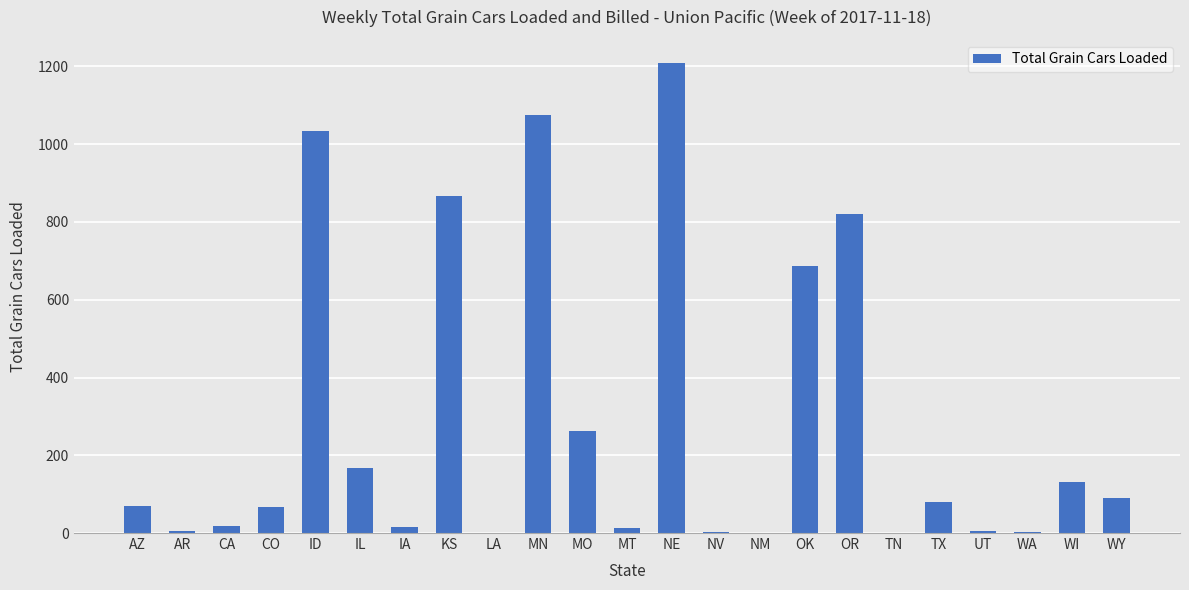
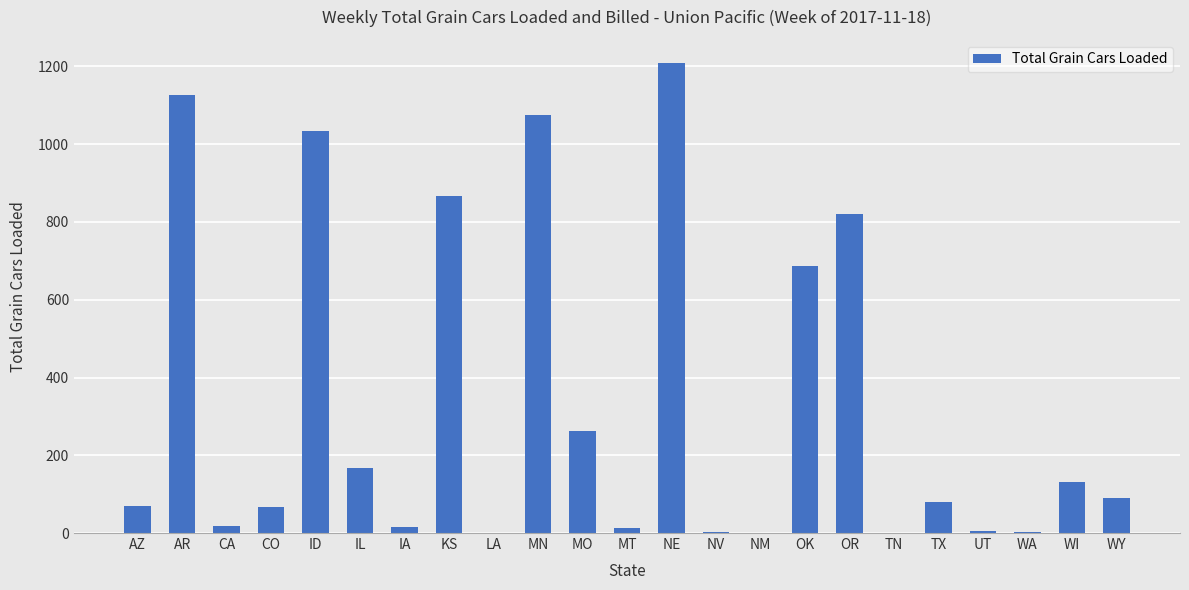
  {
    "AZ": 70,
-   "AR": 0,
+   "AR": 1130,
    "CA": 20,
    "CO": 70,
    "ID": 1030,
    "IL": 170,
    "IA": 20,
    "KS": 870,
    "LA": 0,
    "MN": 1080,
    "MO": 260,
    "MT": 10,
    "NE": 1210,
    "NM": 0,
    "OK": 690,
    "OR": 820,
    "TN": 0,
    "TX": 80,
    "WI": 130,
    "WY": 90
  }
